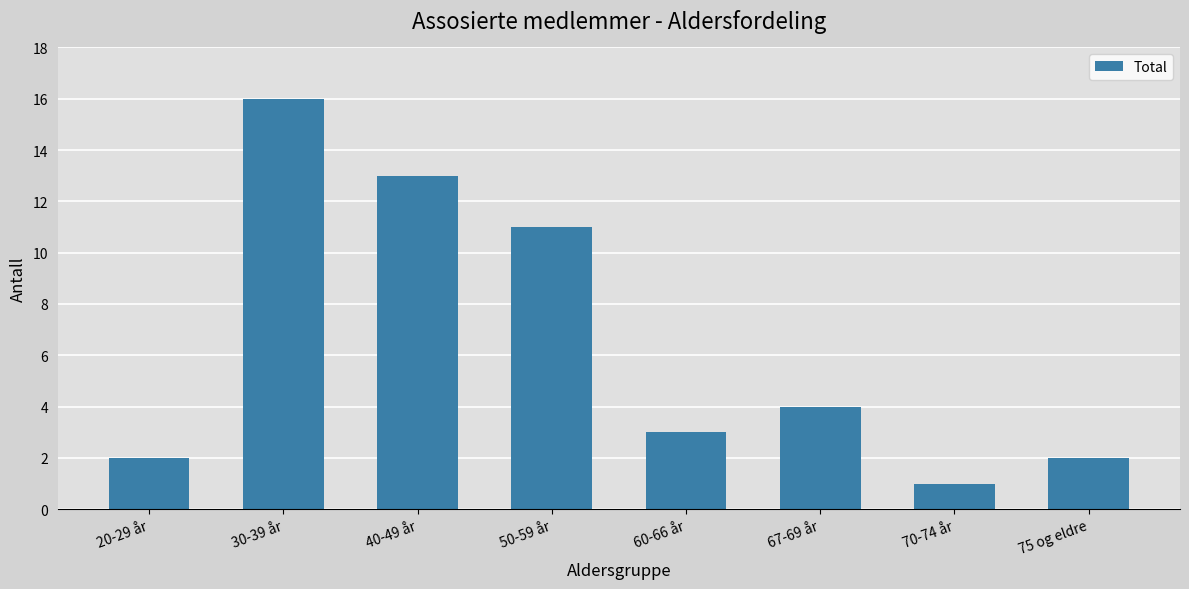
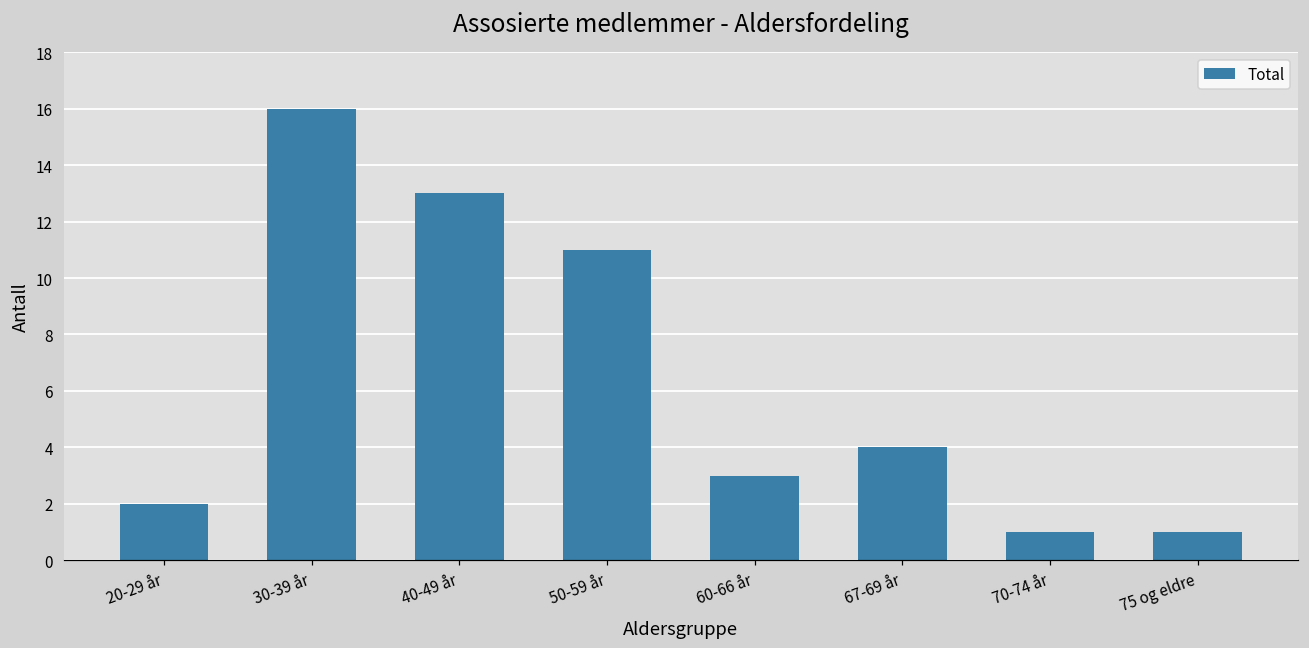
  {
    "20-29 år": 2,
    "30-39 år": 16,
    "40-49 år": 13,
    "50-59 år": 11,
    "60-66 år": 3,
    "67-69 år": 4,
    "70-74 år": 1,
-   "75 og eldre": 2
+   "75 og eldre": 1
  }
